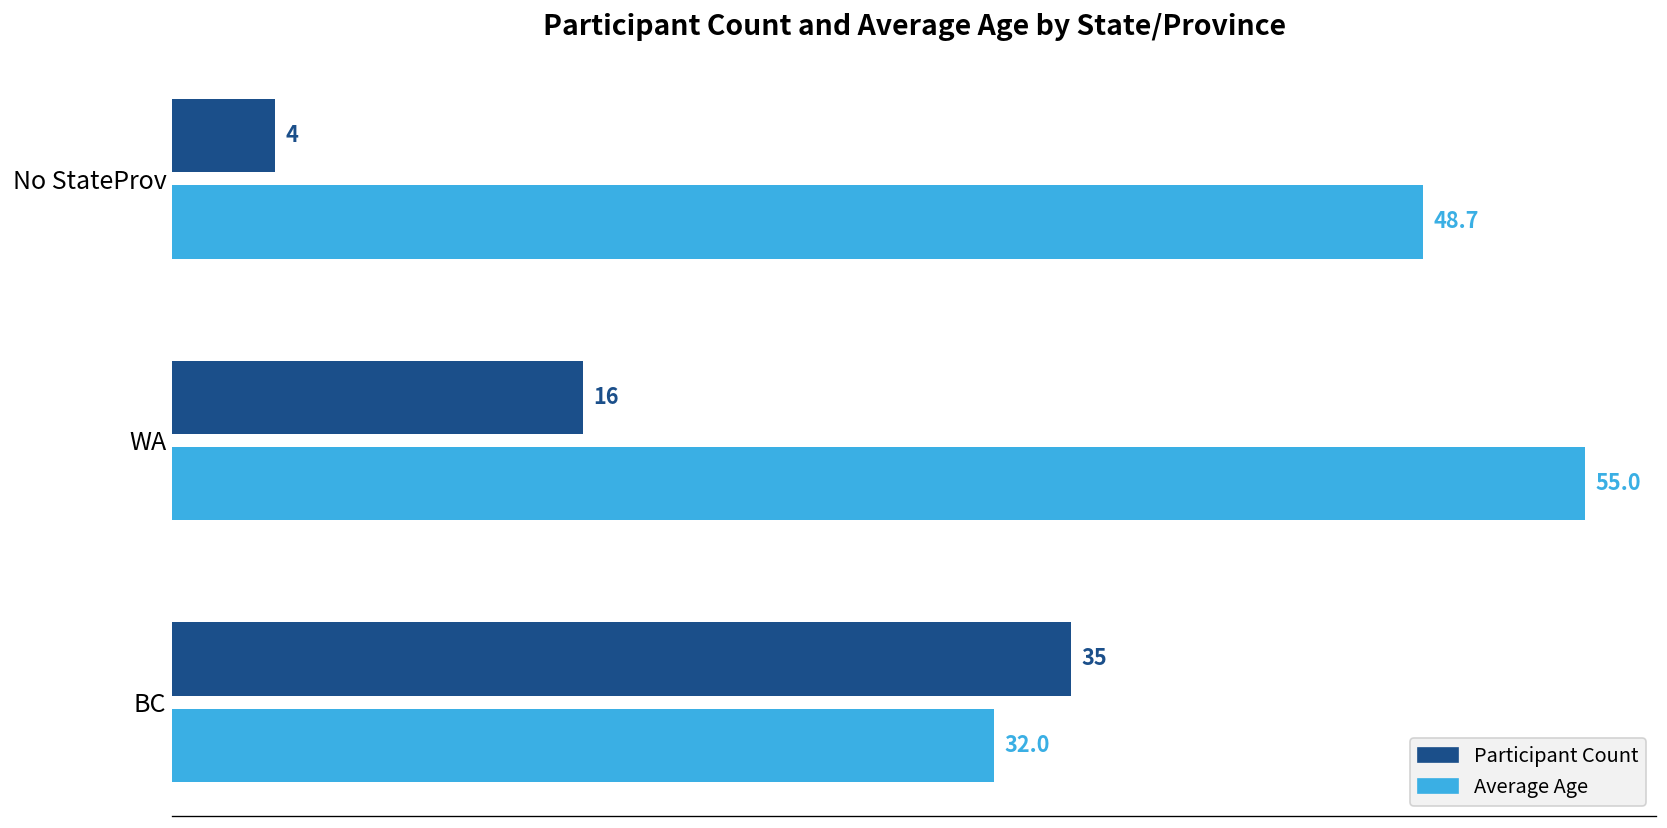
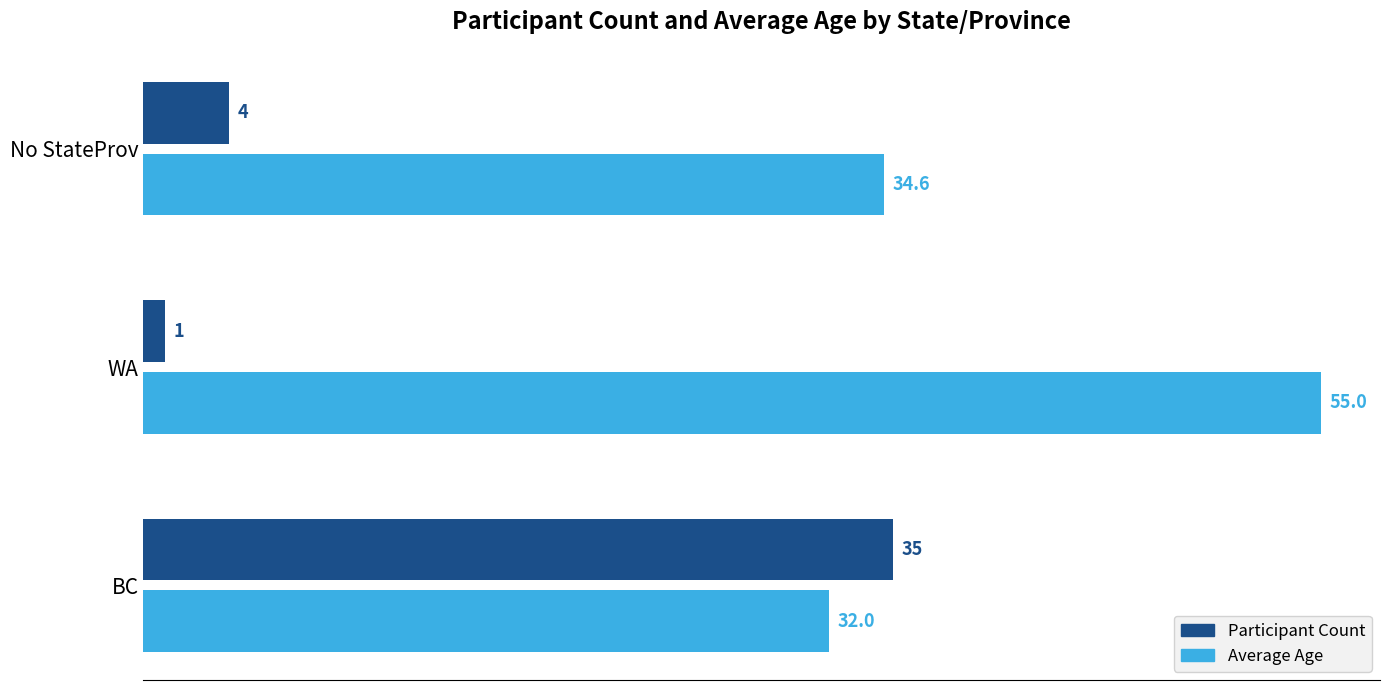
  {
    "Participant Count": {
      "No StateProv": 4,
-     "WA": 16,
+     "WA": 1,
      "BC": 35
    },
    "Average Age": {
-     "No StateProv": 48.7,
+     "No StateProv": 34.6,
      "WA": 55.0,
      "BC": 32.0
    }
  }
